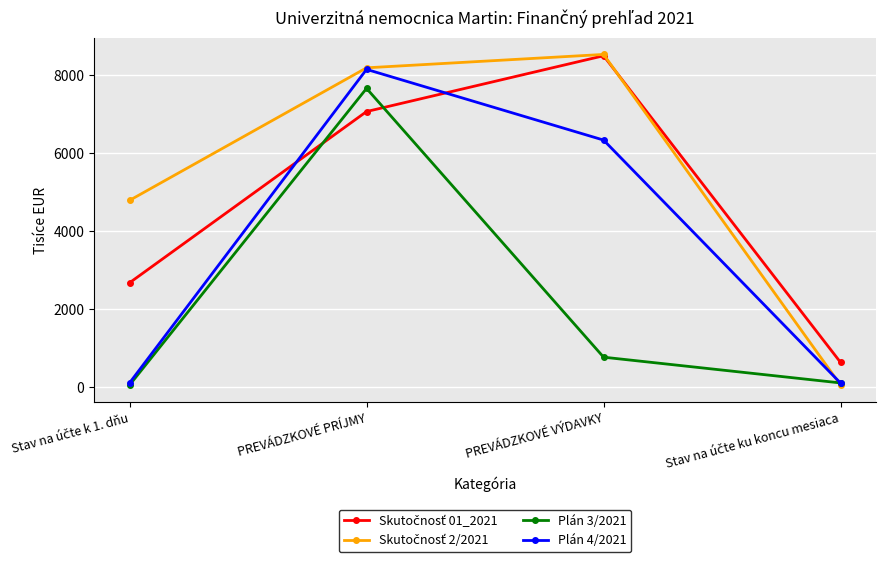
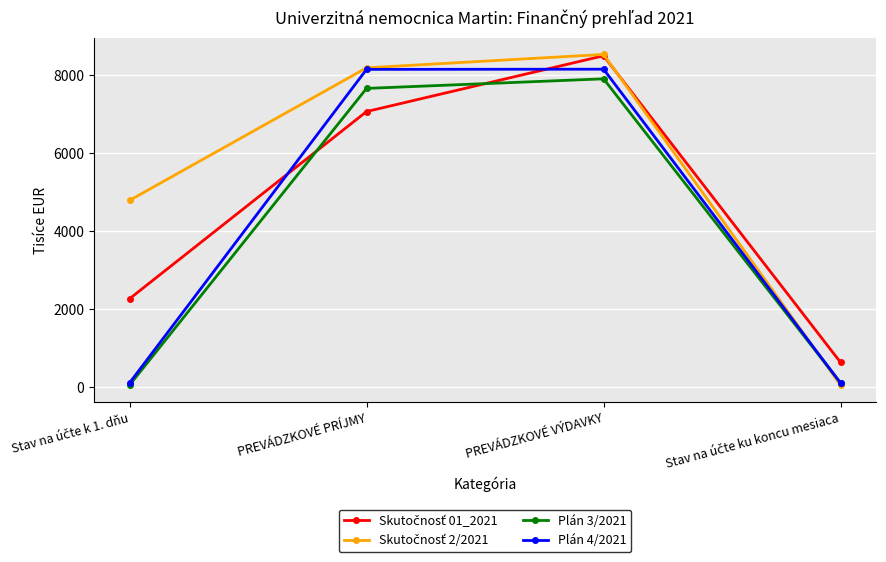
  {
    "Skutočnosť 01_2021": {
-     "Stav na účte k 1. dňu": 2700,
+     "Stav na účte k 1. dňu": 2300,
      "PREVÁDZKOVÉ PRÍJMY": 7100,
      "Stav na účte ku koncu mesiaca": 600
    },
    "Skutočnosť 2/2021": {
      "Stav na účte k 1. dňu": 4800
    },
    "Plán 3/2021": {
      "PREVÁDZKOVÉ PRÍJMY": 7700,
-     "PREVÁDZKOVÉ VÝDAVKY": 800
+     "PREVÁDZKOVÉ VÝDAVKY": 7900
    },
    "Plán 4/2021": {
-     "PREVÁDZKOVÉ VÝDAVKY": 6300
+     "PREVÁDZKOVÉ VÝDAVKY": 8200
    }
  }
